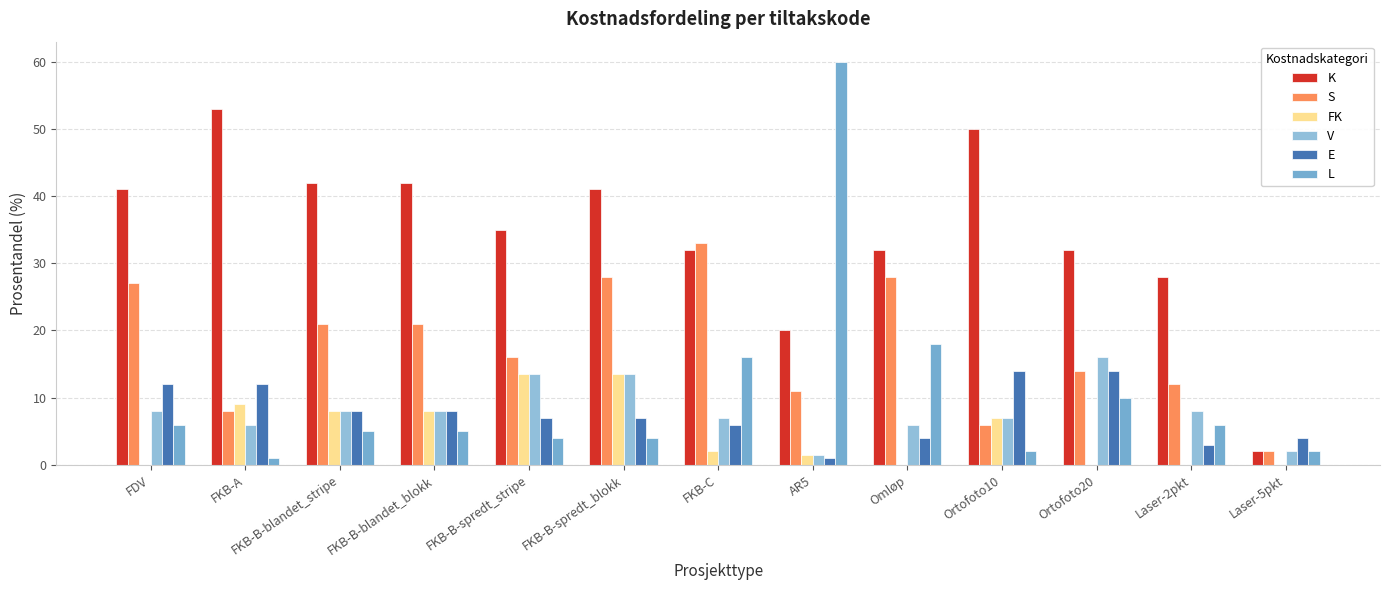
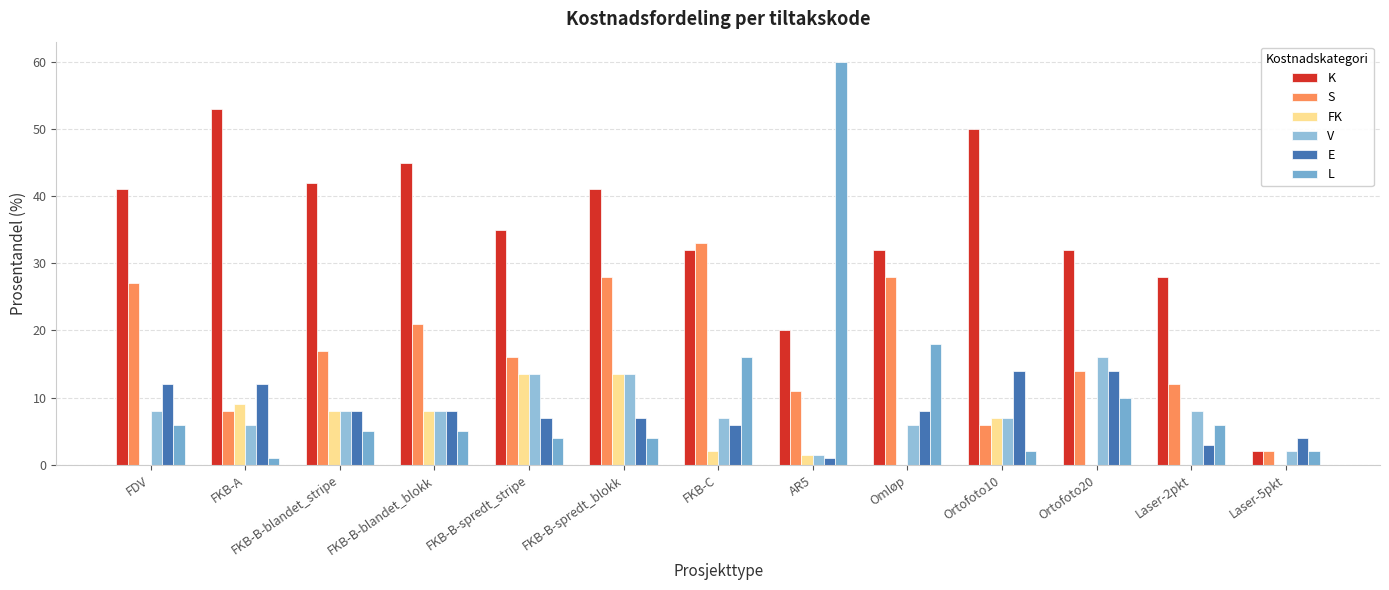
  {
    "K": {
      "FDV": 41,
      "FKB-A": 53,
      "FKB-B-blandet_stripe": 42,
-     "FKB-B-blandet_blokk": 42,
+     "FKB-B-blandet_blokk": 45,
      "FKB-B-spredt_stripe": 35,
      "FKB-B-spredt_blokk": 41,
      "FKB-C": 32,
      "AR5": 20,
      "Omløp": 32,
      "Ortofoto10": 50,
      "Ortofoto20": 32,
      "Laser-2pkt": 28,
      "Laser-5pkt": 2
    },
    "S": {
      "FDV": 27,
      "FKB-A": 8,
-     "FKB-B-blandet_stripe": 21,
+     "FKB-B-blandet_stripe": 17,
      "FKB-B-blandet_blokk": 21,
      "FKB-B-spredt_stripe": 16,
      "FKB-B-spredt_blokk": 28,
      "FKB-C": 33,
      "AR5": 11,
      "Omløp": 28,
      "Ortofoto10": 6,
      "Ortofoto20": 14,
      "Laser-2pkt": 12,
      "Laser-5pkt": 2
    },
    "FK": {
      "FDV": 0,
      "FKB-A": 9,
      "FKB-B-blandet_stripe": 8,
      "FKB-B-blandet_blokk": 8,
      "FKB-B-spredt_stripe": 14,
      "FKB-B-spredt_blokk": 14,
      "FKB-C": 2,
      "AR5": 2,
      "Omløp": 0,
      "Ortofoto10": 7,
      "Ortofoto20": 0,
      "Laser-2pkt": 0,
      "Laser-5pkt": 0
    },
    "E": {
      "FDV": 12,
      "FKB-A": 12,
      "FKB-B-blandet_stripe": 8,
      "FKB-B-blandet_blokk": 8,
      "FKB-B-spredt_stripe": 7,
      "FKB-B-spredt_blokk": 7,
      "FKB-C": 6,
      "AR5": 1,
-     "Omløp": 4,
+     "Omløp": 8,
      "Ortofoto10": 14,
      "Ortofoto20": 14,
      "Laser-2pkt": 3,
      "Laser-5pkt": 4
    }
  }
